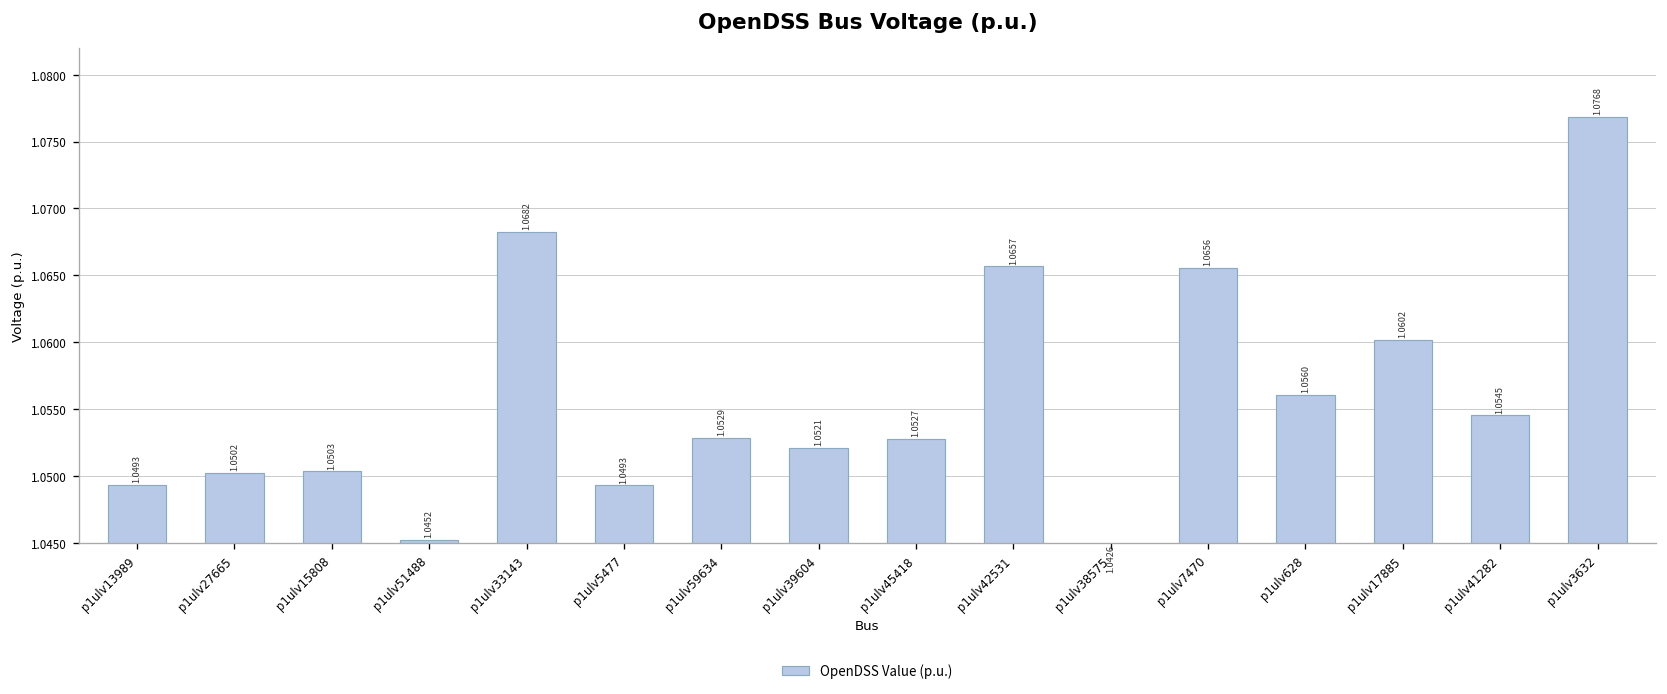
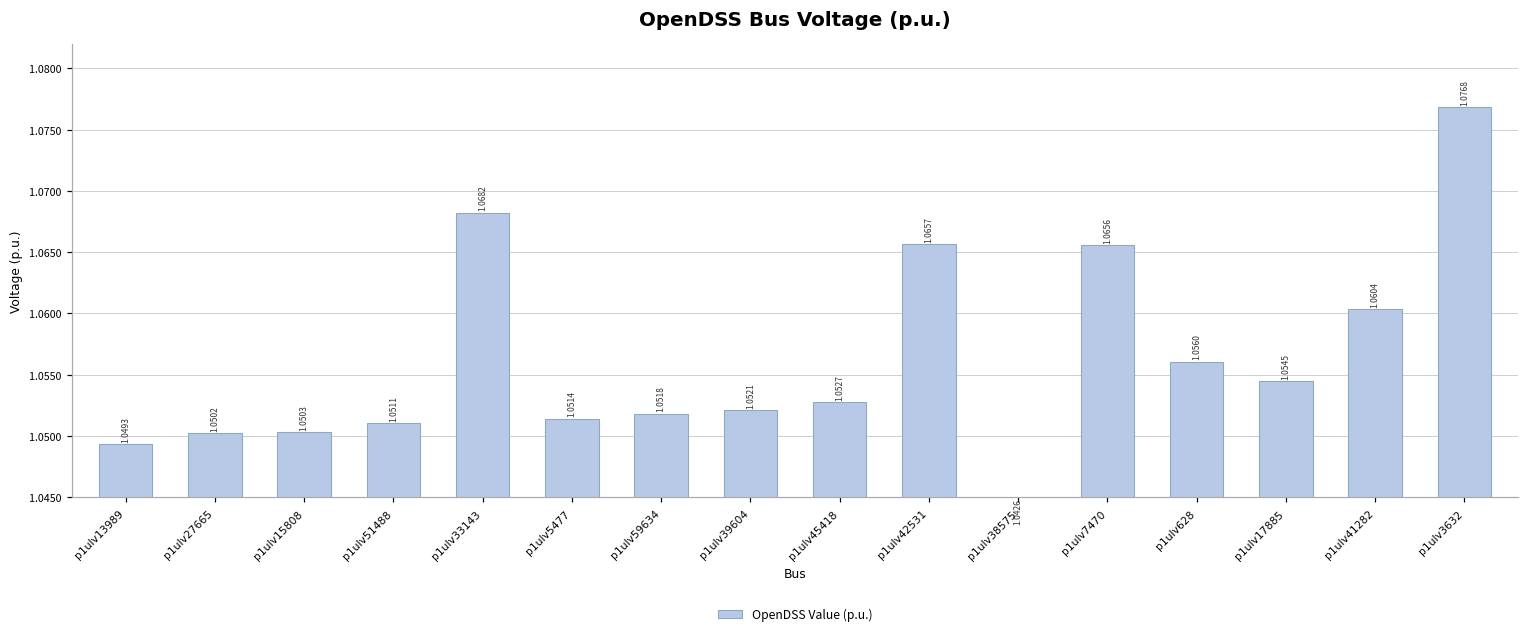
  {
    "p1ulv13989": 1.0493,
    "p1ulv27665": 1.0502,
    "p1ulv15808": 1.0503,
-   "p1ulv51488": 1.0452,
+   "p1ulv51488": 1.0511,
    "p1ulv33143": 1.0682,
-   "p1ulv5477": 1.0493,
-   "p1ulv59634": 1.0529,
+   "p1ulv5477": 1.0514,
+   "p1ulv59634": 1.0518,
    "p1ulv39604": 1.0521,
    "p1ulv45418": 1.0527,
    "p1ulv42531": 1.0657,
    "p1ulv7470": 1.0656,
    "p1ulv628": 1.0560,
-   "p1ulv17885": 1.0602,
-   "p1ulv41282": 1.0545,
+   "p1ulv17885": 1.0545,
+   "p1ulv41282": 1.0604,
    "p1ulv3632": 1.0768
  }
